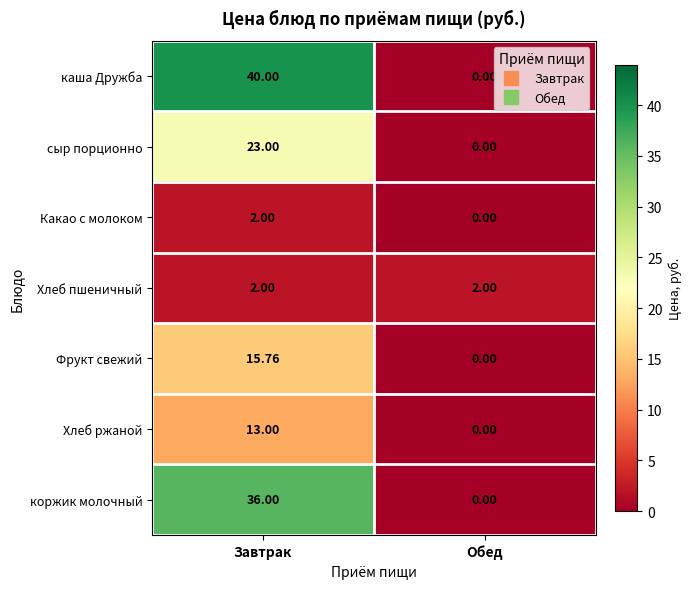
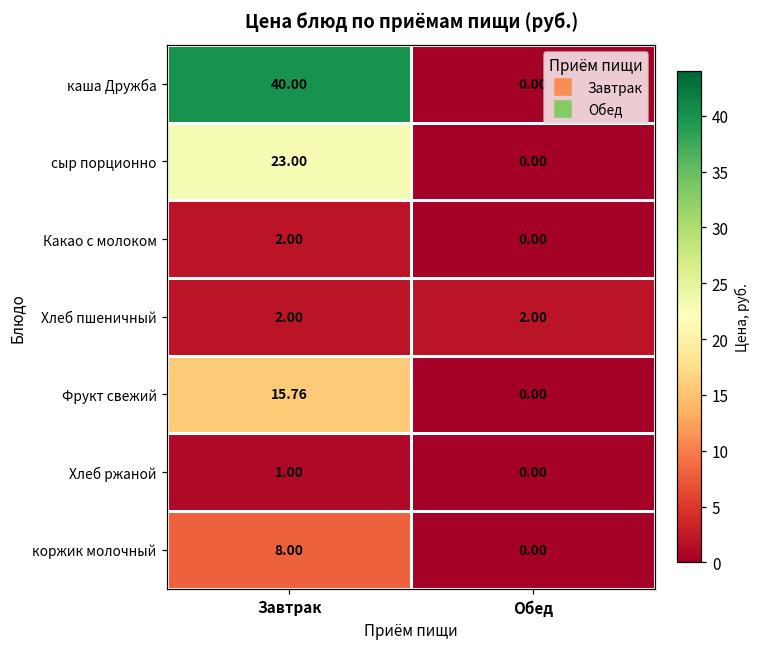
  {
    "каша Дружба": {
      "Завтрак": 40.00
    },
    "сыр порционно": {
      "Завтрак": 23.00,
      "Обед": 0.00
    },
    "Какао с молоком": {
      "Завтрак": 2.00,
      "Обед": 0.00
    },
    "Хлеб пшеничный": {
      "Завтрак": 2.00,
      "Обед": 2.00
    },
    "Фрукт свежий": {
      "Завтрак": 15.76,
      "Обед": 0.00
    },
    "Хлеб ржаной": {
-     "Завтрак": 13.00,
+     "Завтрак": 1.00,
      "Обед": 0.00
    },
    "коржик молочный": {
-     "Завтрак": 36.00,
+     "Завтрак": 8.00,
      "Обед": 0.00
    }
  }
